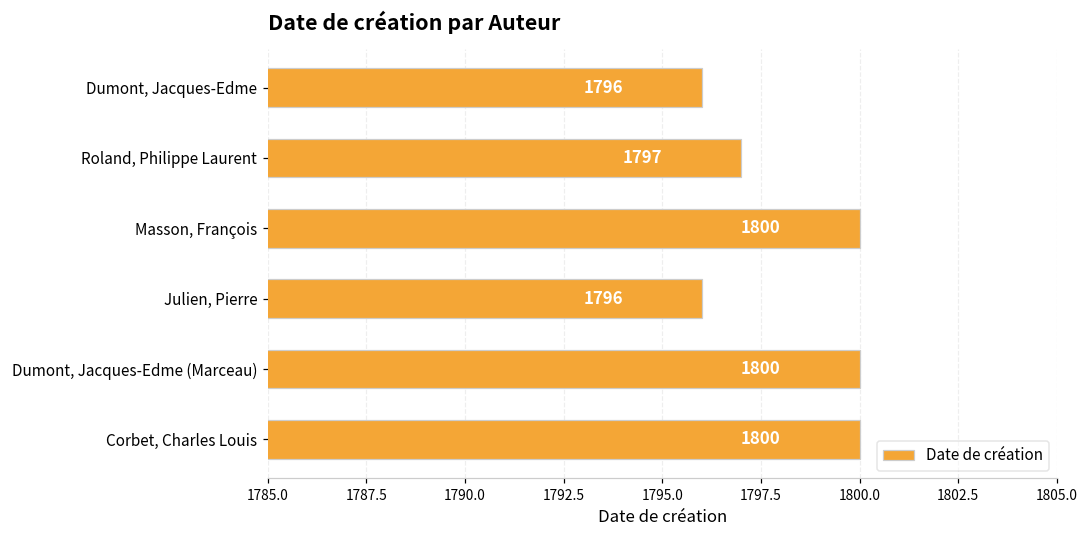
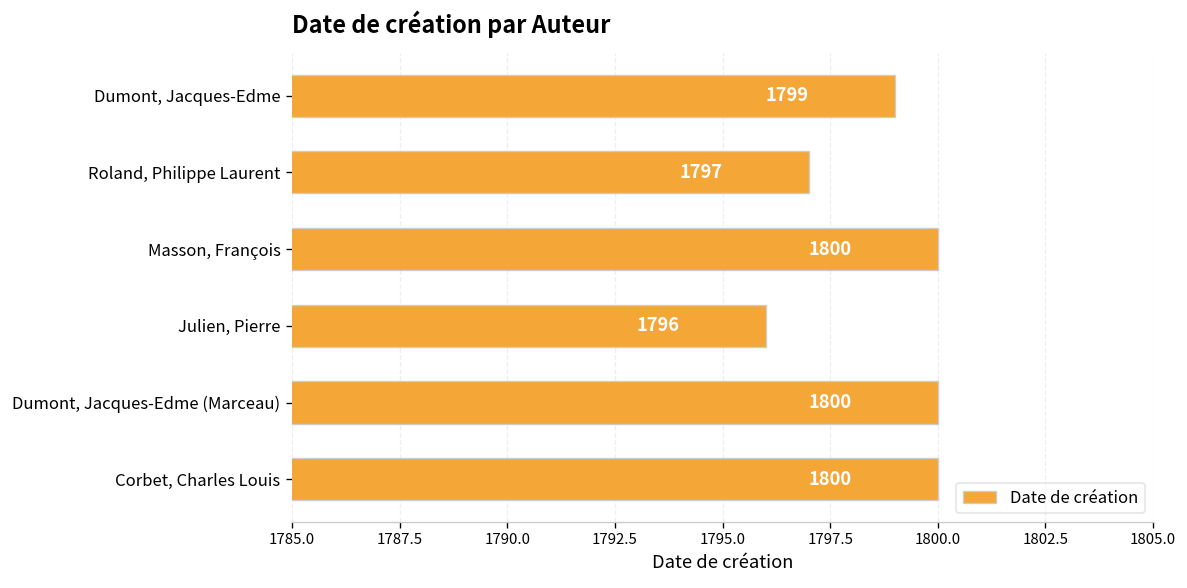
  {
-   "Dumont, Jacques-Edme": 1796,
+   "Dumont, Jacques-Edme": 1799,
    "Roland, Philippe Laurent": 1797,
    "Masson, François": 1800,
    "Julien, Pierre": 1796,
    "Dumont, Jacques-Edme (Marceau)": 1800,
    "Corbet, Charles Louis": 1800
  }
